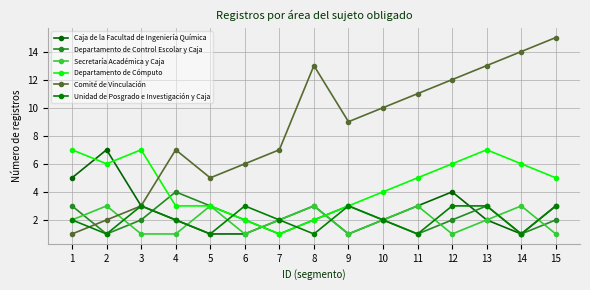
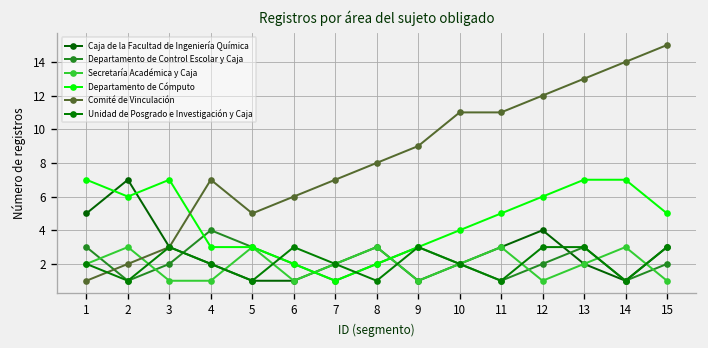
  {
    "Secretaría Académica y Caja": {
      "2": 3,
      "3": 1,
      "4": 1,
      "12": 1,
      "14": 3,
      "15": 1
    },
    "Departamento de Cómputo": {
      "1": 7,
      "2": 6,
      "3": 7,
      "4": 3,
      "10": 4,
      "11": 5,
      "12": 6,
      "13": 7,
-     "14": 6,
+     "14": 7,
      "15": 5
    },
    "Comité de Vinculación": {
      "1": 1,
      "2": 2,
      "4": 7,
      "5": 5,
      "6": 6,
      "7": 7,
-     "8": 13,
+     "8": 8,
      "9": 9,
-     "10": 10,
+     "10": 11,
      "11": 11,
      "12": 12,
      "13": 13,
      "14": 14,
      "15": 15
    }
  }
